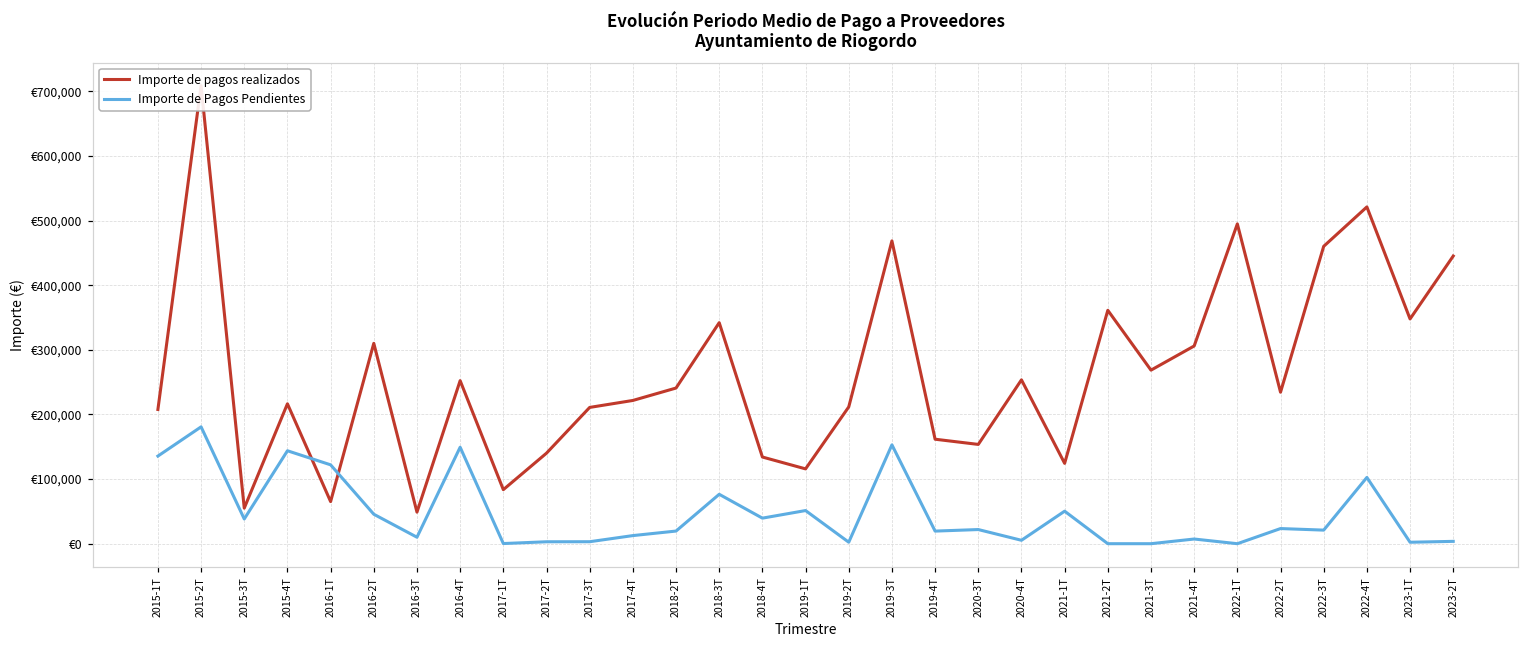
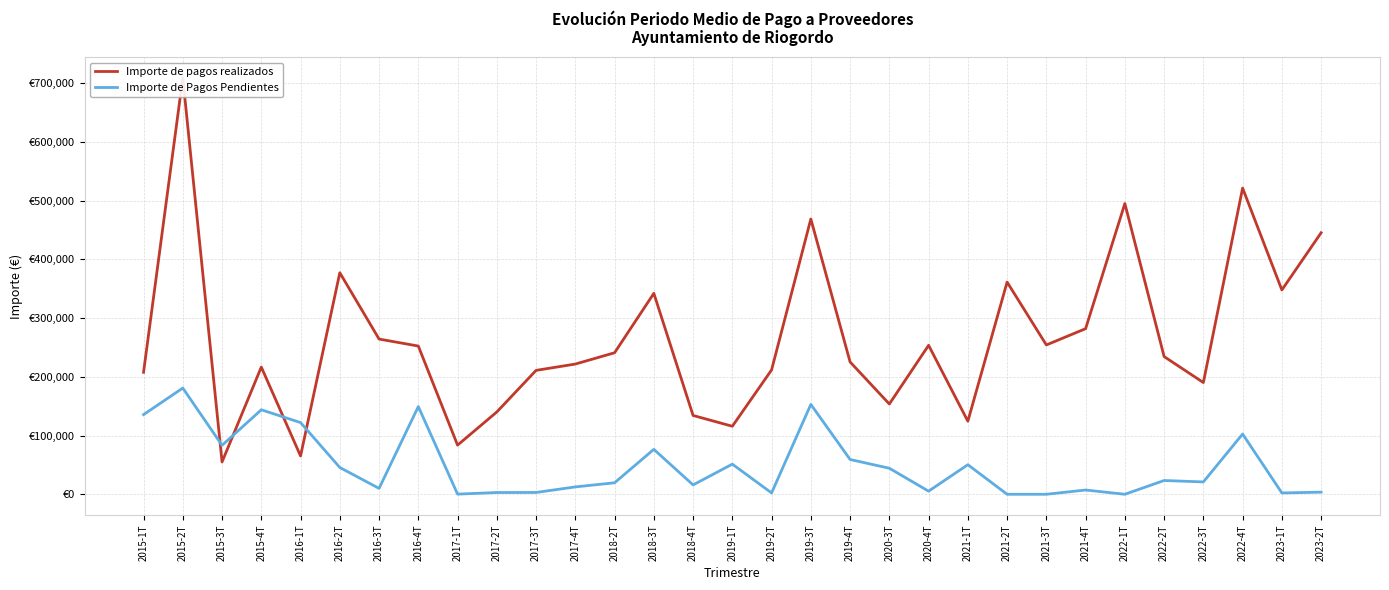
  {
    "Importe de pagos realizados": {
      "2015-1T": "€210,000",
      "2015-3T": "€60,000",
      "2015-4T": "€220,000",
      "2016-1T": "€70,000",
-     "2016-2T": "€310,000",
-     "2016-3T": "€50,000",
+     "2016-2T": "€380,000",
+     "2016-3T": "€260,000",
      "2016-4T": "€250,000",
      "2017-1T": "€80,000",
      "2017-2T": "€140,000",
      "2017-3T": "€210,000",
      "2017-4T": "€220,000",
      "2018-2T": "€240,000",
      "2018-3T": "€340,000",
      "2018-4T": "€130,000",
      "2019-1T": "€120,000",
      "2019-2T": "€210,000",
      "2019-3T": "€470,000",
-     "2019-4T": "€160,000",
+     "2019-4T": "€230,000",
      "2020-3T": "€150,000",
      "2020-4T": "€250,000",
      "2021-1T": "€120,000",
      "2021-2T": "€360,000",
-     "2021-3T": "€270,000",
-     "2021-4T": "€310,000",
+     "2021-3T": "€250,000",
+     "2021-4T": "€280,000",
      "2022-1T": "€490,000",
      "2022-2T": "€230,000",
-     "2022-3T": "€460,000",
+     "2022-3T": "€190,000",
      "2022-4T": "€520,000",
      "2023-1T": "€350,000",
      "2023-2T": "€450,000"
    },
    "Importe de Pagos Pendientes": {
      "2015-1T": "€140,000",
      "2015-2T": "€180,000",
-     "2015-3T": "€40,000",
+     "2015-3T": "€80,000",
      "2015-4T": "€140,000",
      "2016-1T": "€120,000",
      "2016-2T": "€50,000",
      "2016-3T": "€10,000",
      "2016-4T": "€150,000",
      "2017-1T": "€0",
      "2017-2T": "€0",
      "2017-3T": "€0",
      "2017-4T": "€10,000",
      "2018-2T": "€20,000",
      "2018-3T": "€80,000",
-     "2018-4T": "€40,000",
+     "2018-4T": "€20,000",
      "2019-1T": "€50,000",
      "2019-2T": "€0",
      "2019-3T": "€150,000",
-     "2019-4T": "€20,000",
-     "2020-3T": "€20,000",
+     "2019-4T": "€60,000",
+     "2020-3T": "€40,000",
      "2020-4T": "€10,000",
      "2021-1T": "€50,000",
      "2021-2T": "€0",
      "2021-3T": "€0",
      "2021-4T": "€10,000",
      "2022-1T": "€0",
      "2022-2T": "€20,000",
      "2022-3T": "€20,000",
      "2022-4T": "€100,000",
      "2023-1T": "€0",
      "2023-2T": "€0"
    }
  }
